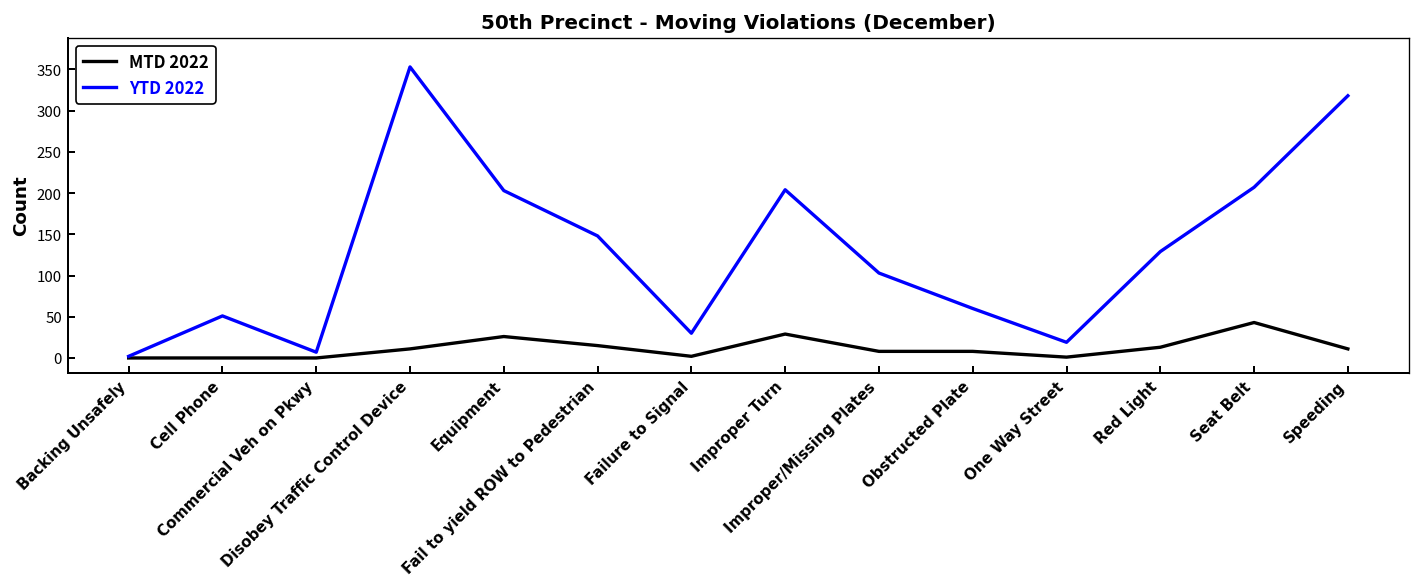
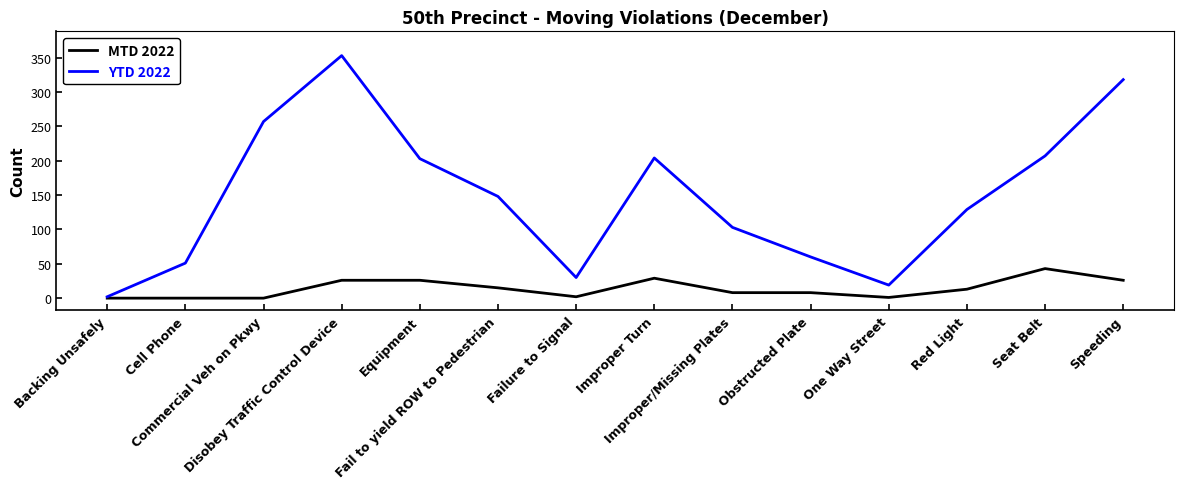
  {
    "MTD 2022": {
      "Cell Phone": 0,
      "Commercial Veh on Pkwy": 0,
-     "Disobey Traffic Control Device": 10,
+     "Disobey Traffic Control Device": 30,
      "Equipment": 30,
      "Fail to yield ROW to Pedestrian": 20,
      "Failure to Signal": 0,
      "Improper Turn": 30,
      "Improper/Missing Plates": 10,
      "Obstructed Plate": 10,
      "One Way Street": 0,
      "Red Light": 10,
      "Seat Belt": 40,
-     "Speeding": 10
+     "Speeding": 30
    },
    "YTD 2022": {
      "Cell Phone": 50,
-     "Commercial Veh on Pkwy": 10,
+     "Commercial Veh on Pkwy": 260,
      "Disobey Traffic Control Device": 350,
      "Equipment": 200,
      "Fail to yield ROW to Pedestrian": 150,
      "Failure to Signal": 30,
      "Improper Turn": 200,
      "Improper/Missing Plates": 100,
      "Obstructed Plate": 60,
      "One Way Street": 20,
      "Red Light": 130,
      "Seat Belt": 210,
      "Speeding": 320
    }
  }
